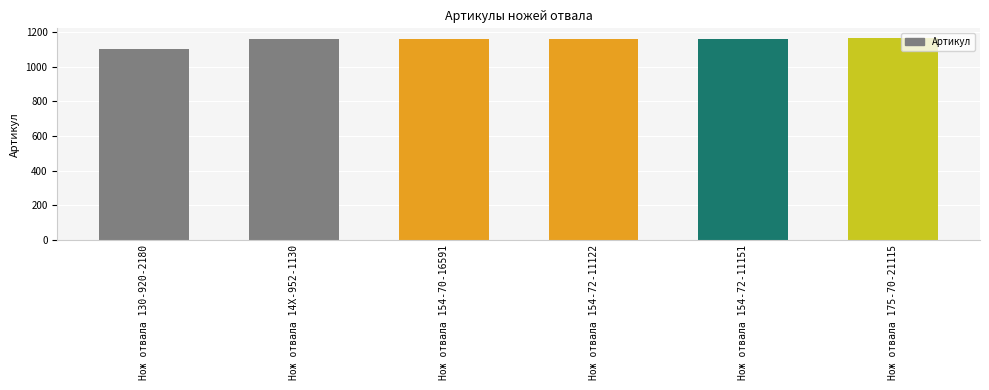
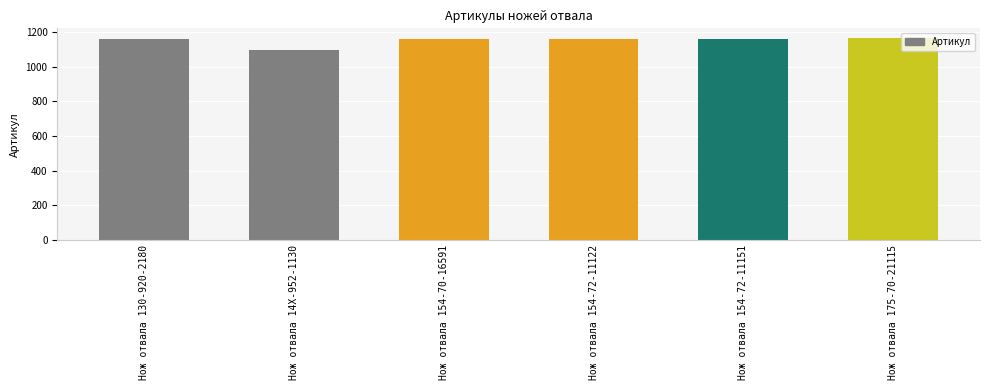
  {
-   "Нож отвала 130-920-2180": 1100,
-   "Нож отвала 14X-952-1130": 1160,
+   "Нож отвала 130-920-2180": 1160,
+   "Нож отвала 14X-952-1130": 1100,
    "Нож отвала 154-70-16591": 1160,
    "Нож отвала 154-72-11122": 1160,
    "Нож отвала 154-72-11151": 1160,
    "Нож отвала 175-70-21115": 1160
  }
